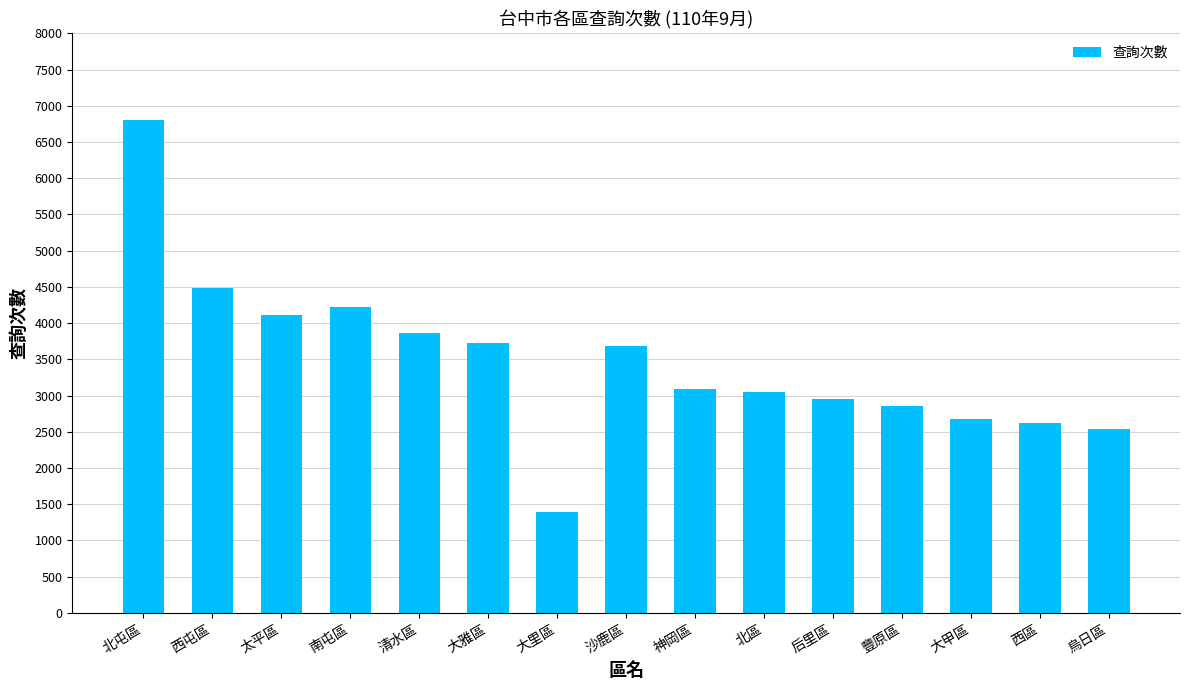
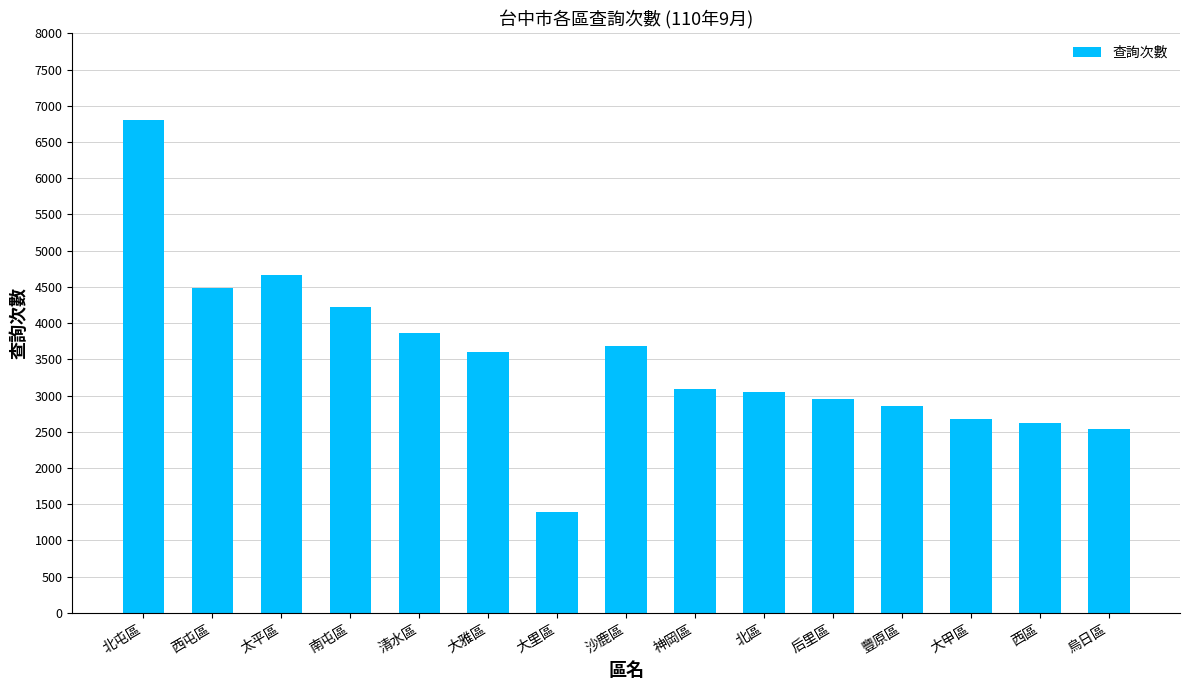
  {
    "北屯區": 6800,
    "西屯區": 4500,
-   "太平區": 4100,
+   "太平區": 4700,
    "南屯區": 4200,
    "清水區": 3900,
-   "大雅區": 3700,
+   "大雅區": 3600,
    "大里區": 1400,
    "沙鹿區": 3700,
    "神岡區": 3100,
    "北區": 3100,
    "后里區": 3000,
    "豐原區": 2900,
    "大甲區": 2700,
    "西區": 2600,
    "烏日區": 2500
  }
